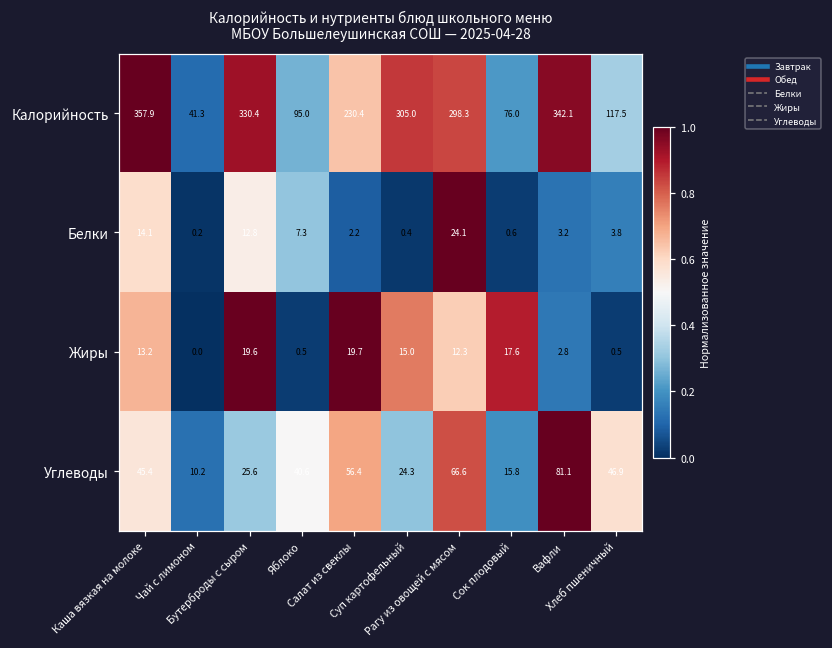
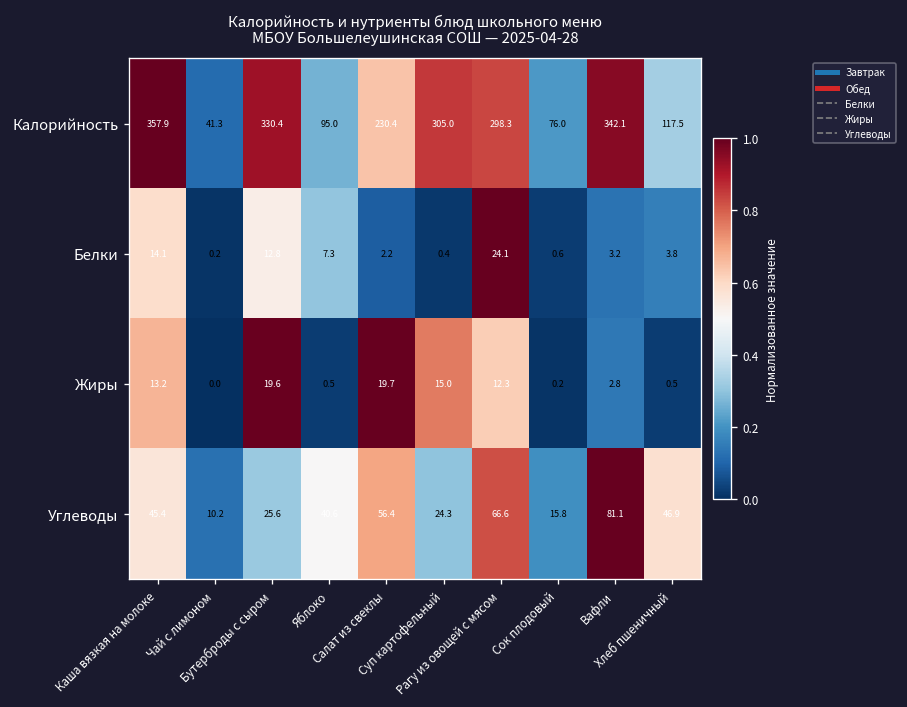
  {
    "Калорийность": {
      "Каша вязкая на молоке": 357.9,
      "Чай с лимоном": 41.3,
      "Бутерброды с сыром": 330.4,
      "Яблоко": 95.0,
      "Салат из свеклы": 230.4,
      "Суп картофельный": 305.0,
      "Рагу из овощей с мясом": 298.3,
      "Сок плодовый": 76.0,
      "Вафли": 342.1,
      "Хлеб пшеничный": 117.5
    },
    "Белки": {
      "Каша вязкая на молоке": 14.1,
      "Чай с лимоном": 0.2,
      "Яблоко": 7.3,
      "Салат из свеклы": 2.2,
      "Суп картофельный": 0.4,
      "Рагу из овощей с мясом": 24.1,
      "Сок плодовый": 0.6,
      "Вафли": 3.2,
      "Хлеб пшеничный": 3.8
    },
    "Жиры": {
      "Каша вязкая на молоке": 13.2,
      "Чай с лимоном": 0.0,
      "Бутерброды с сыром": 19.6,
      "Яблоко": 0.5,
      "Салат из свеклы": 19.7,
      "Суп картофельный": 15.0,
      "Рагу из овощей с мясом": 12.3,
-     "Сок плодовый": 17.6,
+     "Сок плодовый": 0.2,
      "Вафли": 2.8,
      "Хлеб пшеничный": 0.5
    },
    "Углеводы": {
      "Чай с лимоном": 10.2,
      "Бутерброды с сыром": 25.6,
      "Салат из свеклы": 56.4,
      "Суп картофельный": 24.3,
      "Рагу из овощей с мясом": 66.6,
      "Сок плодовый": 15.8,
      "Вафли": 81.1
    }
  }
